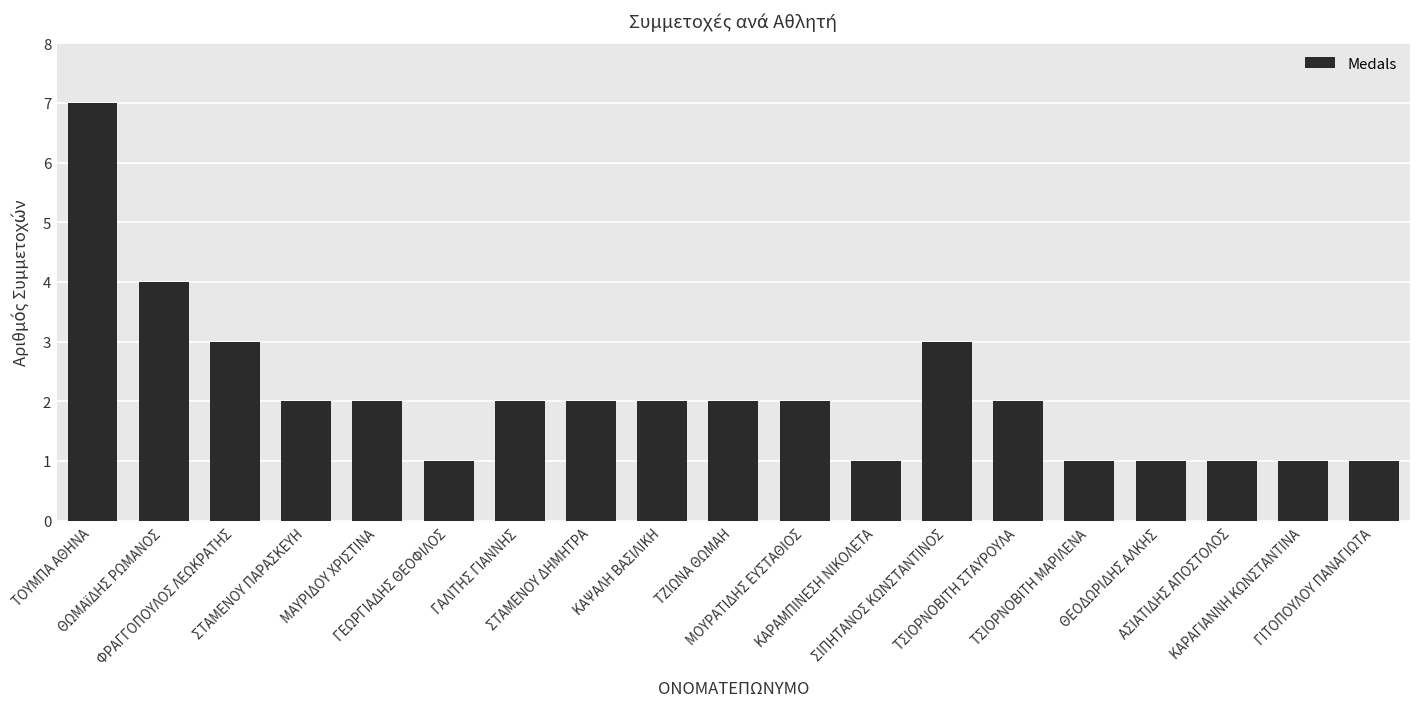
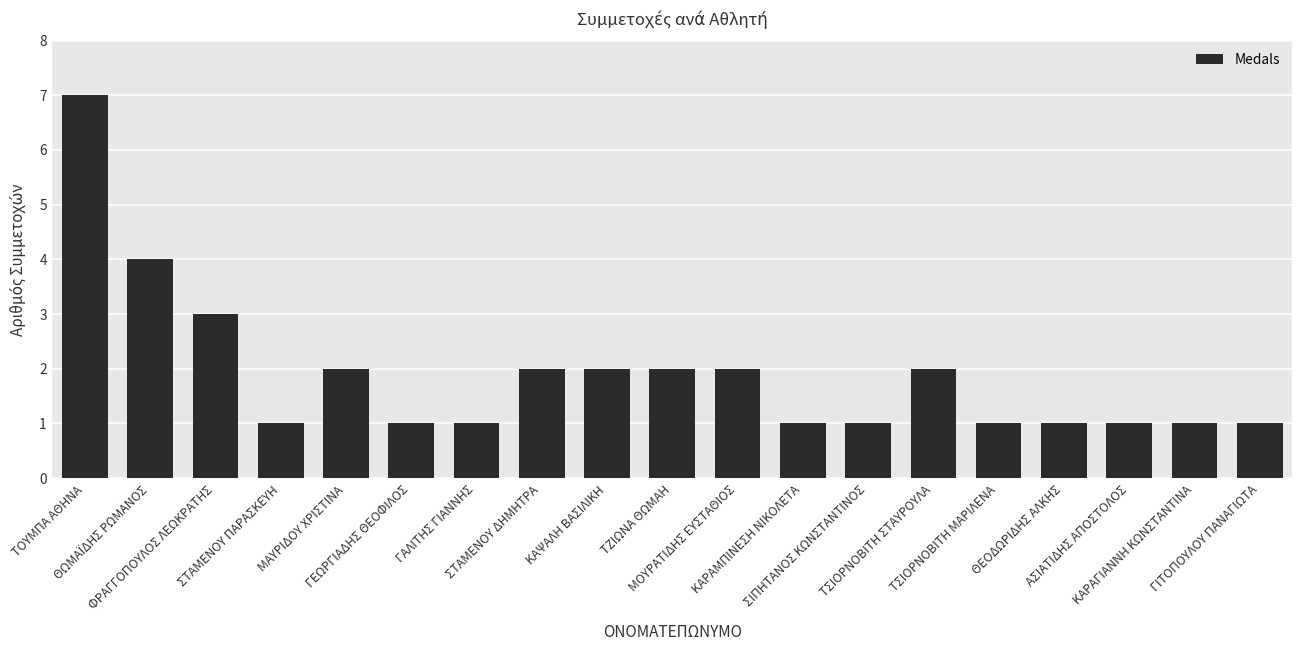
  {
    "ΤΟΥΜΠΑ ΑΘΗΝΑ": 7,
    "ΘΩΜΑΪΔΗΣ ΡΩΜΑΝΟΣ": 4,
    "ΦΡΑΓΓΟΠΟΥΛΟΣ ΛΕΩΚΡΑΤΗΣ": 3,
-   "ΣΤΑΜΕΝΟΥ ΠΑΡΑΣΚΕΥΗ": 2,
+   "ΣΤΑΜΕΝΟΥ ΠΑΡΑΣΚΕΥΗ": 1,
    "ΜΑΥΡΙΔΟΥ ΧΡΙΣΤΙΝΑ": 2,
    "ΓΕΩΡΓΙΑΔΗΣ ΘΕΟΦΙΛΟΣ": 1,
-   "ΓΑΛΙΤΗΣ ΓΙΑΝΝΗΣ": 2,
+   "ΓΑΛΙΤΗΣ ΓΙΑΝΝΗΣ": 1,
    "ΣΤΑΜΕΝΟΥ ΔΗΜΗΤΡΑ": 2,
    "ΚΑΨΑΛΗ ΒΑΣΙΛΙΚΗ": 2,
    "ΤΖΙΩΝΑ ΘΩΜΑΗ": 2,
    "ΜΟΥΡΑΤΙΔΗΣ ΕΥΣΤΑΘΙΟΣ": 2,
    "ΚΑΡΑΜΠΙΝΕΣΗ ΝΙΚΟΛΕΤΑ": 1,
-   "ΣΙΠΗΤΑΝΟΣ ΚΩΝΣΤΑΝΤΙΝΟΣ": 3,
+   "ΣΙΠΗΤΑΝΟΣ ΚΩΝΣΤΑΝΤΙΝΟΣ": 1,
    "ΤΣΙΟΡΝΟΒΙΤΗ ΣΤΑΥΡΟΥΛΑ": 2,
    "ΤΣΙΟΡΝΟΒΙΤΗ ΜΑΡΙΛΕΝΑ": 1,
    "ΘΕΟΔΩΡΙΔΗΣ ΑΛΚΗΣ": 1,
    "ΑΣΙΑΤΙΔΗΣ ΑΠΟΣΤΟΛΟΣ": 1,
    "ΚΑΡΑΓΙΑΝΝΗ ΚΩΝΣΤΑΝΤΙΝΑ": 1,
    "ΓΙΤΟΠΟΥΛΟΥ ΠΑΝΑΓΙΩΤΑ": 1
  }
